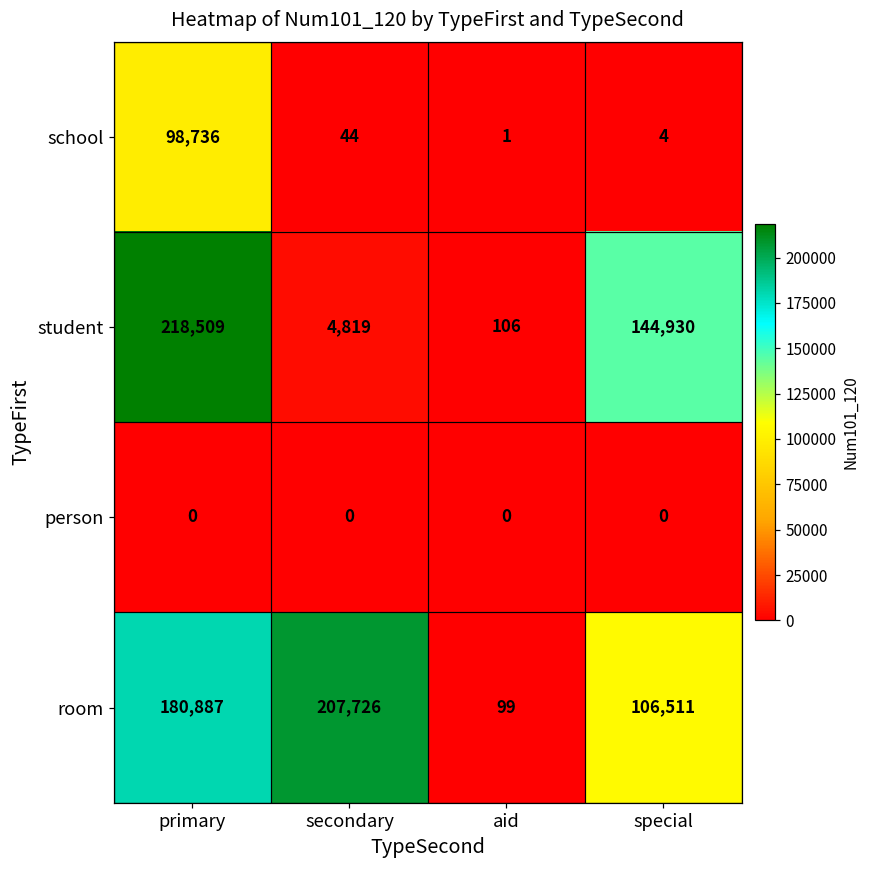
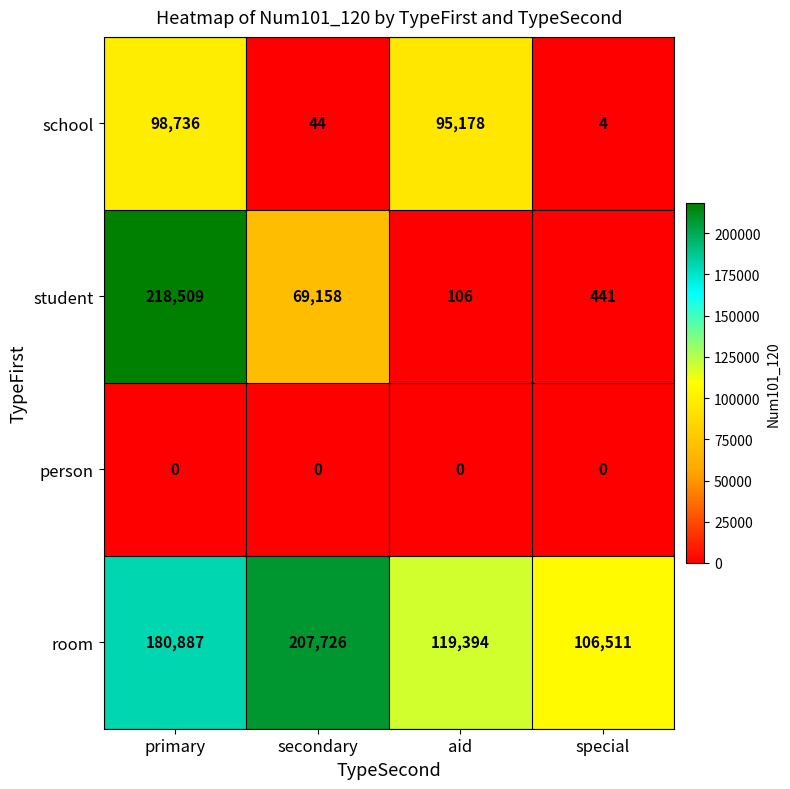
  {
    "school": {
      "primary": "98,736",
      "secondary": "44",
-     "aid": "1",
+     "aid": "95,178",
      "special": "4"
    },
    "student": {
      "primary": "218,509",
-     "secondary": "4,819",
+     "secondary": "69,158",
      "aid": "106",
-     "special": "144,930"
+     "special": "441"
    },
    "person": {
      "primary": "0",
      "secondary": "0",
      "aid": "0",
      "special": "0"
    },
    "room": {
      "primary": "180,887",
      "secondary": "207,726",
-     "aid": "99",
+     "aid": "119,394",
      "special": "106,511"
    }
  }
